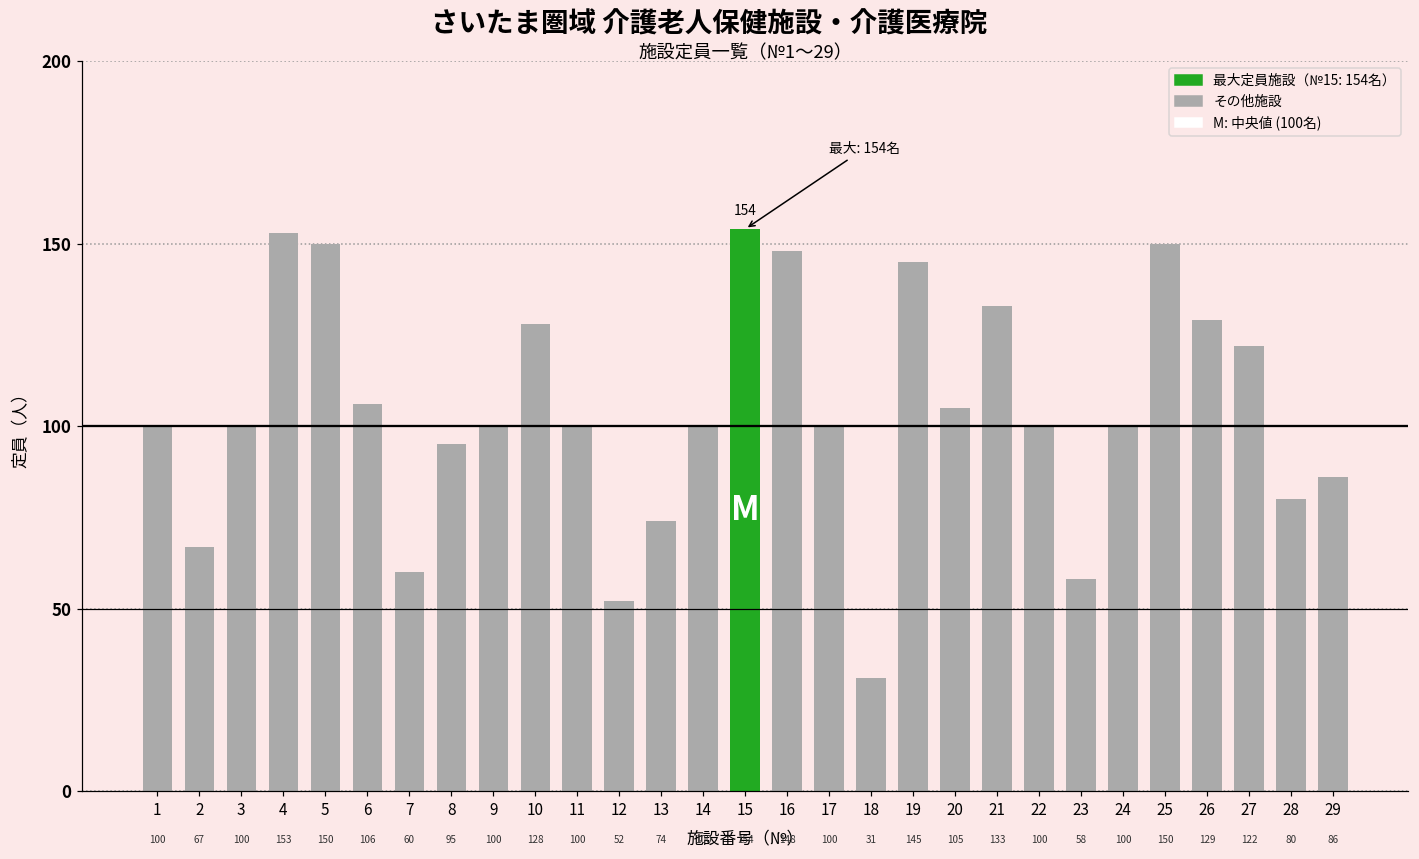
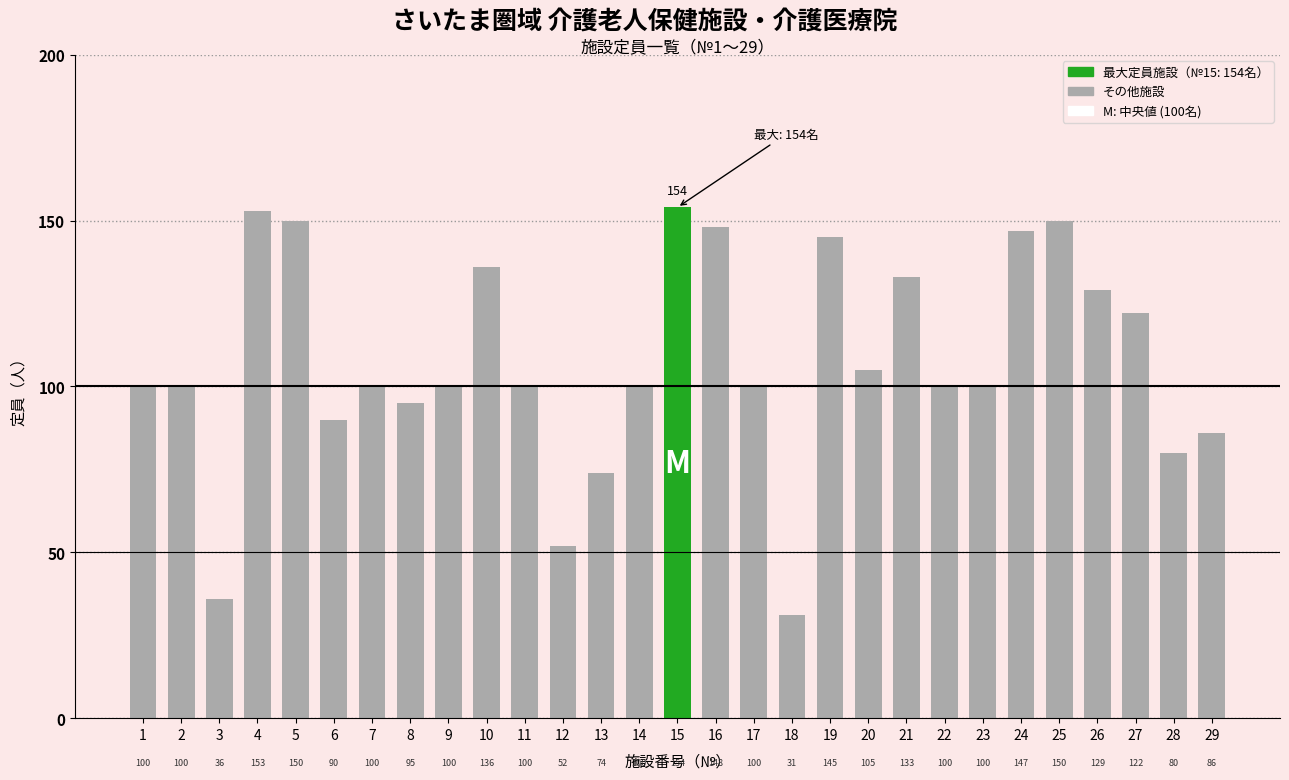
  {
-   "2": "67",
-   "3": "100",
-   "6": "106",
-   "7": "60",
-   "10": "128",
+   "2": "100",
+   "3": "36",
+   "6": "90",
+   "7": "100",
+   "10": "136",
    "15": "154名",
-   "23": "58",
-   "24": "100"
+   "23": "100",
+   "24": "147"
  }
